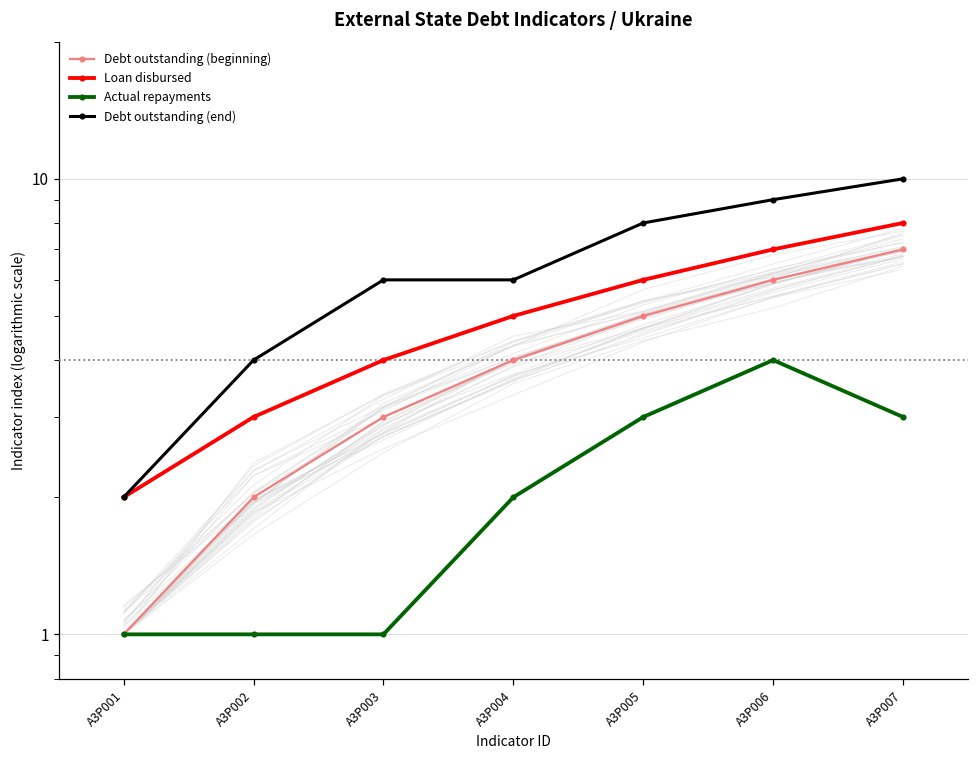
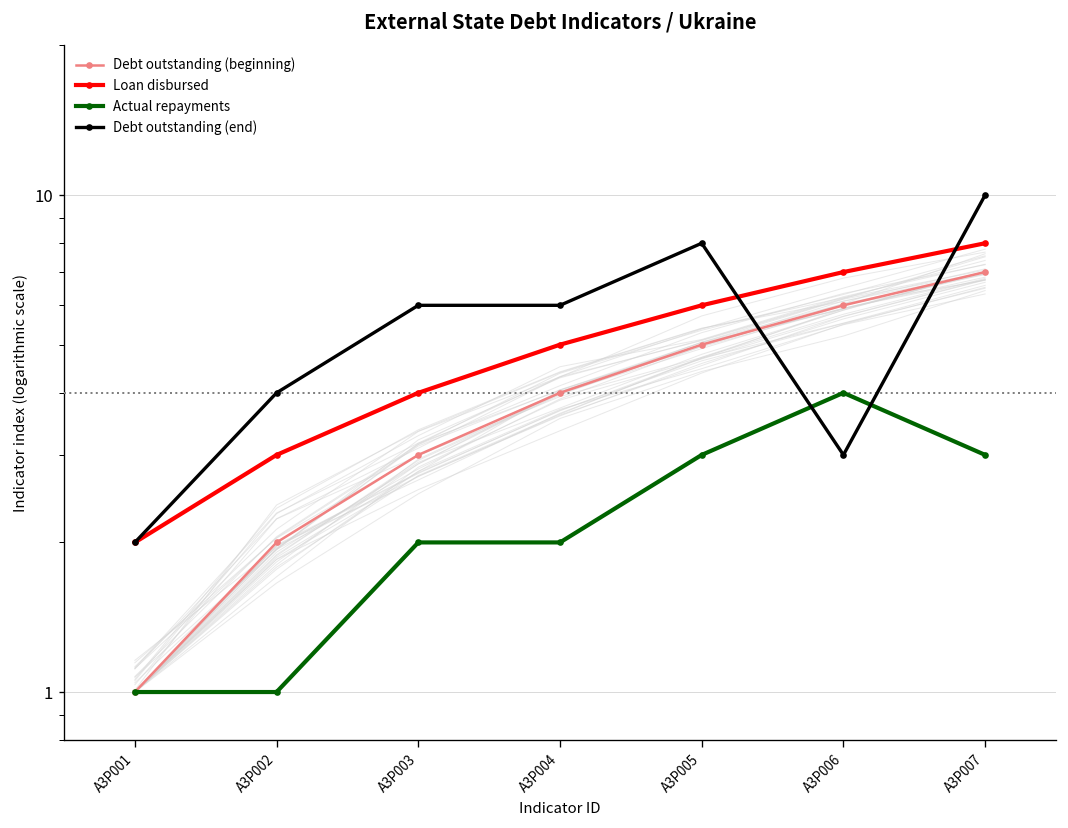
  {
    "Loan disbursed": {
      "A3P002": 3,
      "A3P003": 4,
      "A3P004": 5,
      "A3P005": 6,
      "A3P006": 7,
      "A3P007": 8
    },
    "Actual repayments": {
      "A3P002": 1,
-     "A3P003": 1,
+     "A3P003": 2,
      "A3P004": 2,
      "A3P005": 3,
      "A3P006": 4,
      "A3P007": 3
    },
    "Debt outstanding (end)": {
      "A3P002": 4,
      "A3P003": 6,
      "A3P004": 6,
      "A3P005": 8,
-     "A3P006": 9,
+     "A3P006": 3,
      "A3P007": 10
    }
  }
